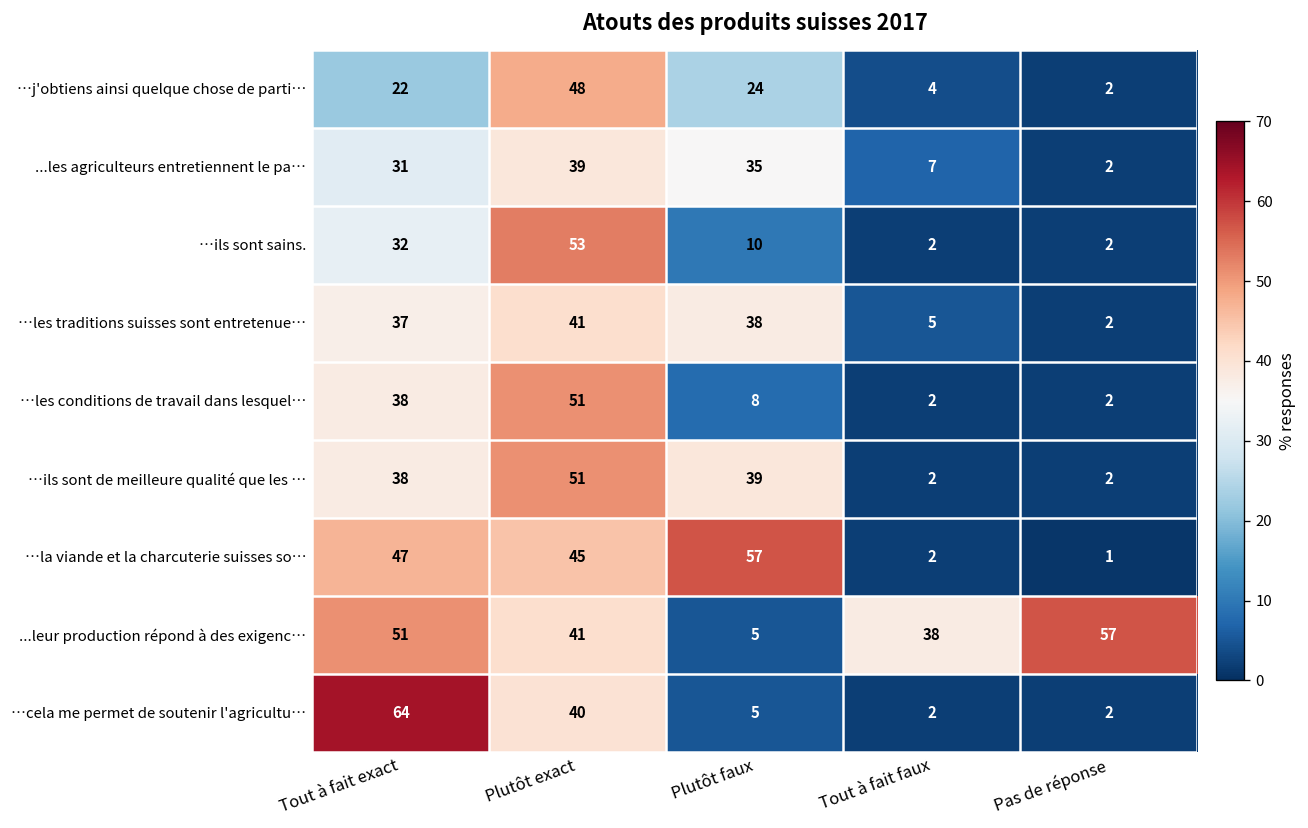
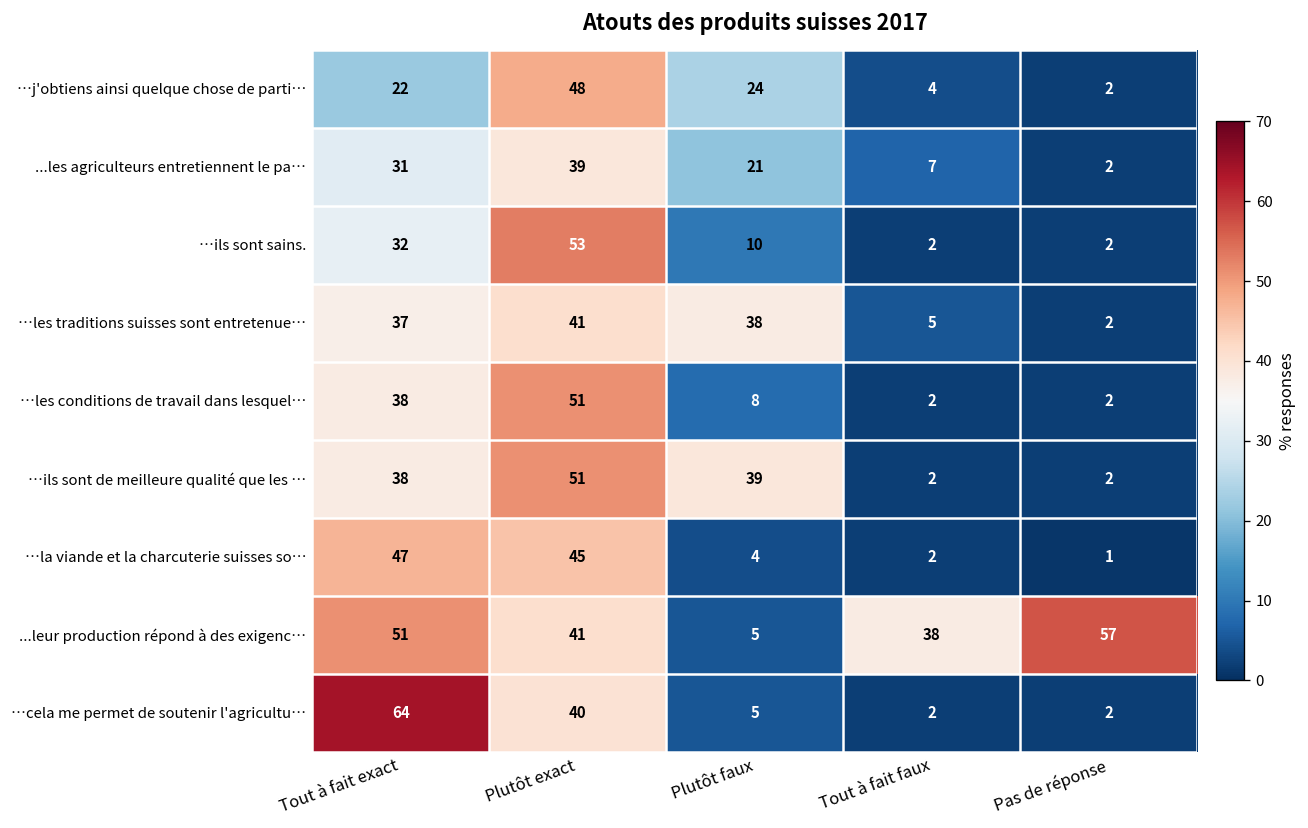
  {
    "…j'obtiens ainsi quelque chose de parti…": {
      "Tout à fait exact": 22,
      "Plutôt exact": 48,
      "Plutôt faux": 24,
      "Tout à fait faux": 4,
      "Pas de réponse": 2
    },
    "...les agriculteurs entretiennent le pa…": {
      "Tout à fait exact": 31,
      "Plutôt exact": 39,
-     "Plutôt faux": 35,
+     "Plutôt faux": 21,
      "Tout à fait faux": 7,
      "Pas de réponse": 2
    },
    "…ils sont sains.": {
      "Tout à fait exact": 32,
      "Plutôt exact": 53,
      "Plutôt faux": 10,
      "Tout à fait faux": 2,
      "Pas de réponse": 2
    },
    "…les traditions suisses sont entretenue…": {
      "Tout à fait exact": 37,
      "Plutôt exact": 41,
      "Plutôt faux": 38,
      "Tout à fait faux": 5,
      "Pas de réponse": 2
    },
    "…les conditions de travail dans lesquel…": {
      "Tout à fait exact": 38,
      "Plutôt exact": 51,
      "Plutôt faux": 8,
      "Tout à fait faux": 2,
      "Pas de réponse": 2
    },
    "…ils sont de meilleure qualité que les …": {
      "Tout à fait exact": 38,
      "Plutôt exact": 51,
      "Plutôt faux": 39,
      "Tout à fait faux": 2,
      "Pas de réponse": 2
    },
    "…la viande et la charcuterie suisses so…": {
      "Tout à fait exact": 47,
      "Plutôt exact": 45,
-     "Plutôt faux": 57,
+     "Plutôt faux": 4,
      "Tout à fait faux": 2,
      "Pas de réponse": 1
    },
    "...leur production répond à des exigenc…": {
      "Tout à fait exact": 51,
      "Plutôt exact": 41,
      "Plutôt faux": 5,
      "Tout à fait faux": 38,
      "Pas de réponse": 57
    },
    "…cela me permet de soutenir l'agricultu…": {
      "Tout à fait exact": 64,
      "Plutôt exact": 40,
      "Plutôt faux": 5,
      "Tout à fait faux": 2,
      "Pas de réponse": 2
    }
  }
